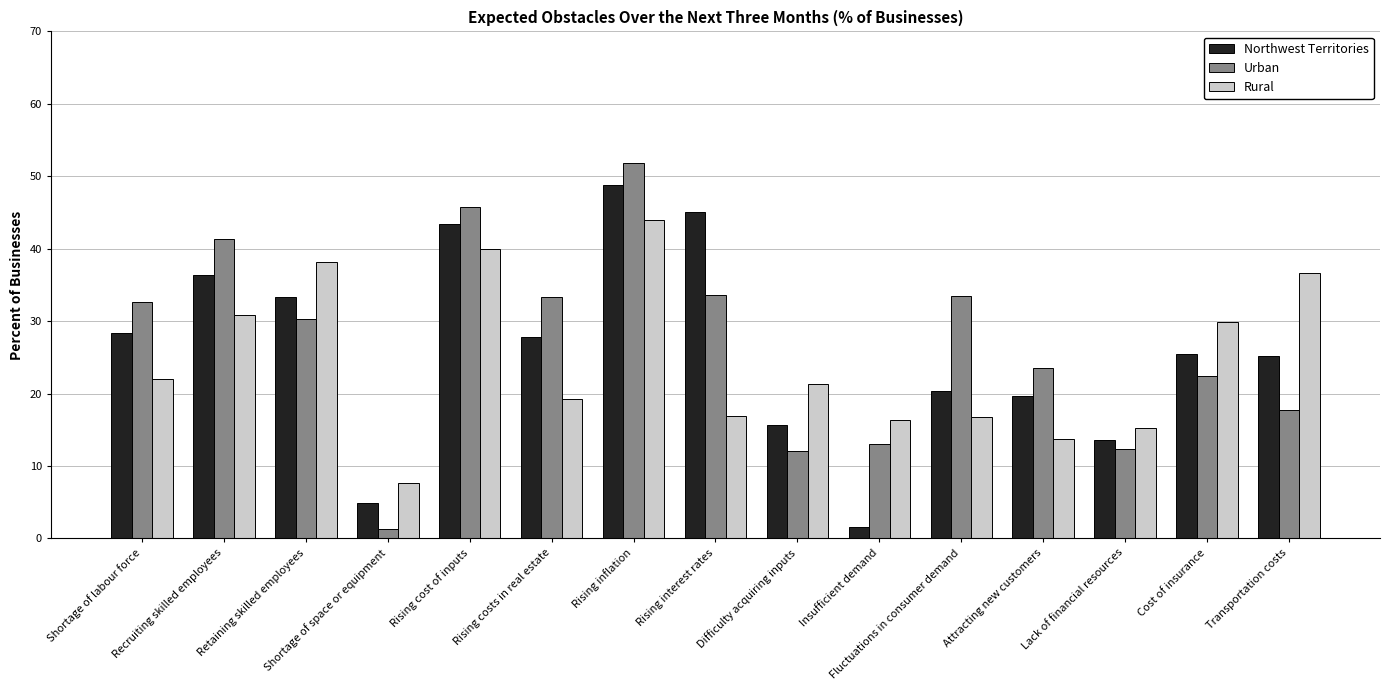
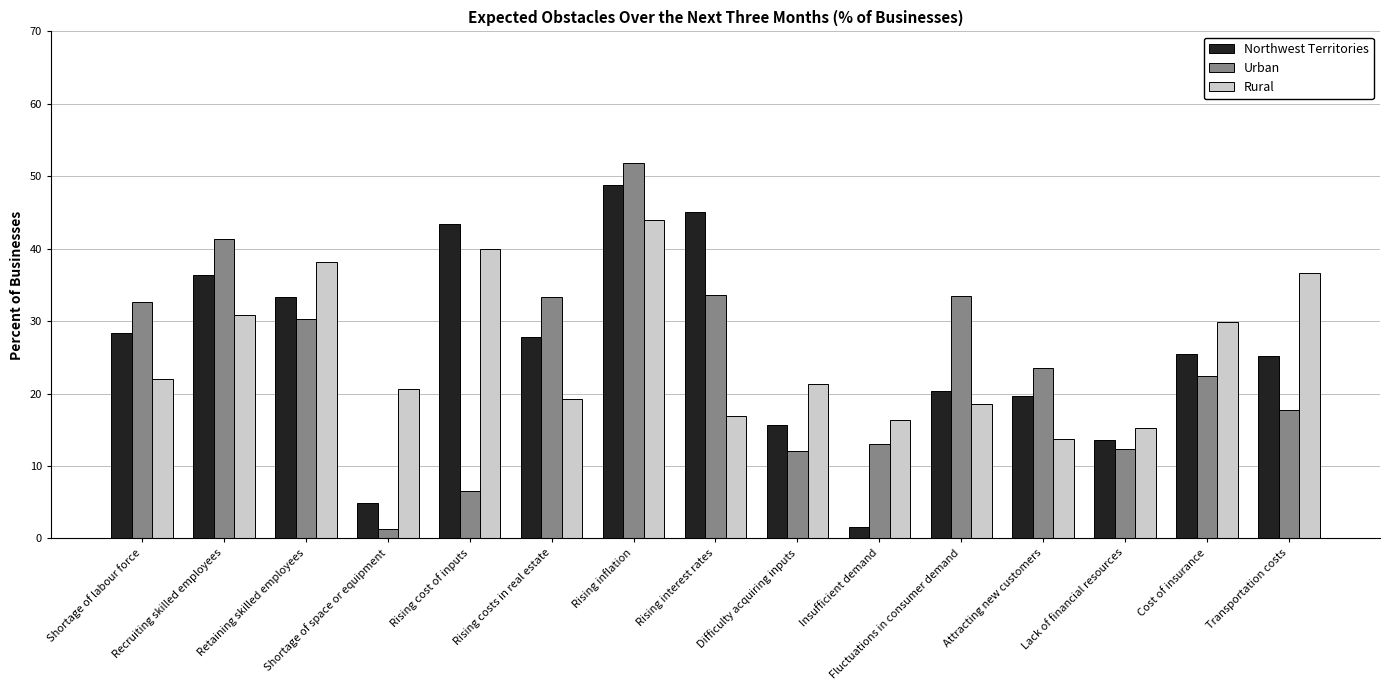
  {
    "Northwest Territories": {
      "Shortage of labour force": 28,
      "Recruiting skilled employees": 36,
      "Retaining skilled employees": 33,
      "Shortage of space or equipment": 5,
      "Rising cost of inputs": 43,
      "Rising costs in real estate": 28,
      "Rising inflation": 49,
      "Rising interest rates": 45,
      "Difficulty acquiring inputs": 16,
      "Insufficient demand": 2,
      "Fluctuations in consumer demand": 20,
      "Attracting new customers": 20,
      "Lack of financial resources": 14,
      "Cost of insurance": 25,
      "Transportation costs": 25
    },
    "Urban": {
      "Shortage of labour force": 33,
      "Recruiting skilled employees": 41,
      "Retaining skilled employees": 30,
      "Shortage of space or equipment": 1,
-     "Rising cost of inputs": 46,
+     "Rising cost of inputs": 7,
      "Rising costs in real estate": 33,
      "Rising inflation": 52,
      "Rising interest rates": 34,
      "Difficulty acquiring inputs": 12,
      "Insufficient demand": 13,
      "Fluctuations in consumer demand": 34,
      "Attracting new customers": 24,
      "Lack of financial resources": 12,
      "Cost of insurance": 22,
      "Transportation costs": 18
    },
    "Rural": {
      "Shortage of labour force": 22,
      "Recruiting skilled employees": 31,
      "Retaining skilled employees": 38,
-     "Shortage of space or equipment": 8,
+     "Shortage of space or equipment": 21,
      "Rising cost of inputs": 40,
      "Rising costs in real estate": 19,
      "Rising inflation": 44,
      "Rising interest rates": 17,
      "Difficulty acquiring inputs": 21,
      "Insufficient demand": 16,
-     "Fluctuations in consumer demand": 17,
+     "Fluctuations in consumer demand": 19,
      "Attracting new customers": 14,
      "Lack of financial resources": 15,
      "Cost of insurance": 30,
      "Transportation costs": 37
    }
  }
